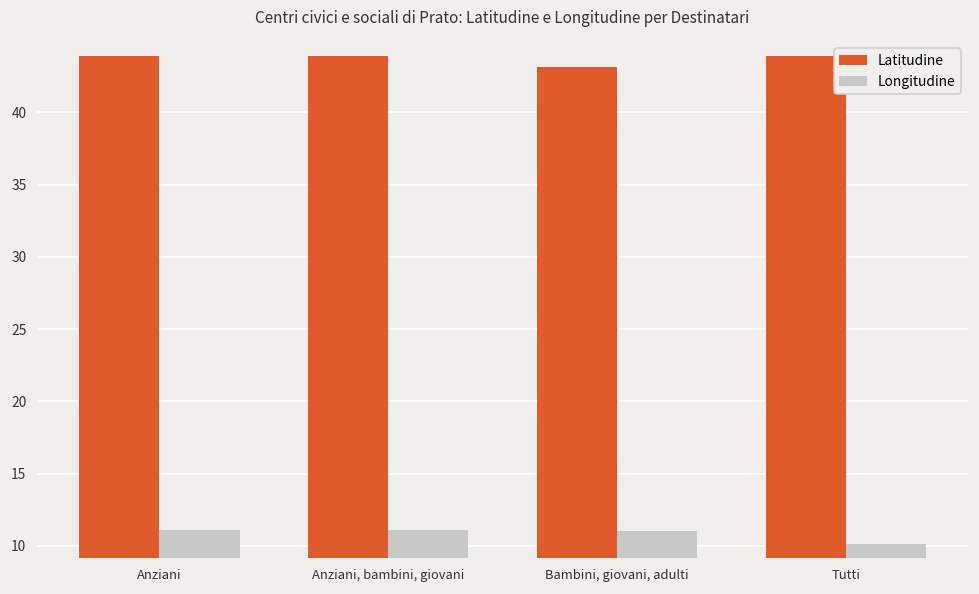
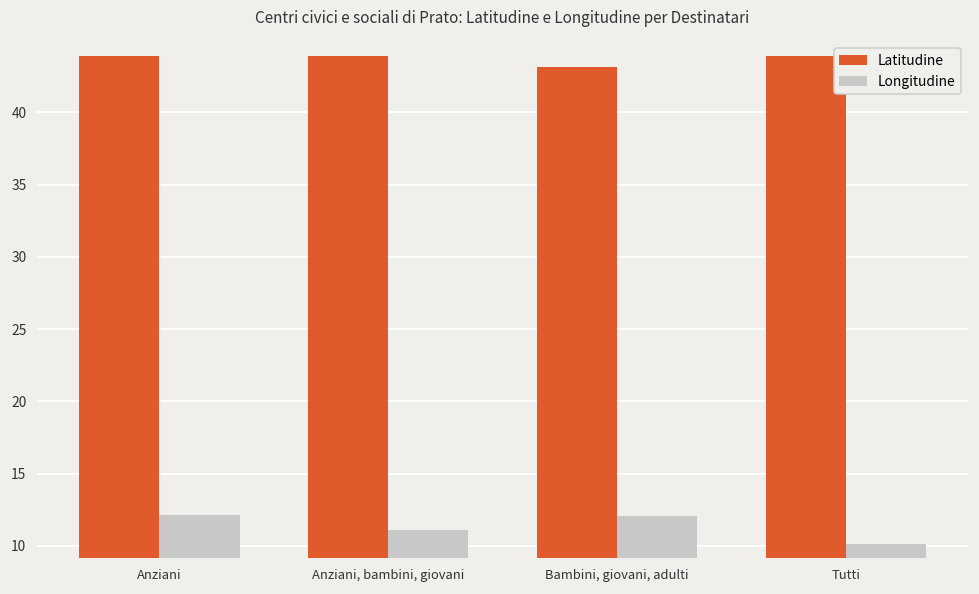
  {
    "Latitudine": {
      "Anziani": 43.9,
      "Anziani, bambini, giovani": 43.9,
      "Bambini, giovani, adulti": 43.1,
      "Tutti": 43.9
    },
    "Longitudine": {
-     "Anziani": 11.1,
+     "Anziani": 12.1,
      "Anziani, bambini, giovani": 11.1,
-     "Bambini, giovani, adulti": 11.0,
+     "Bambini, giovani, adulti": 12.1,
      "Tutti": 10.2
    }
  }
